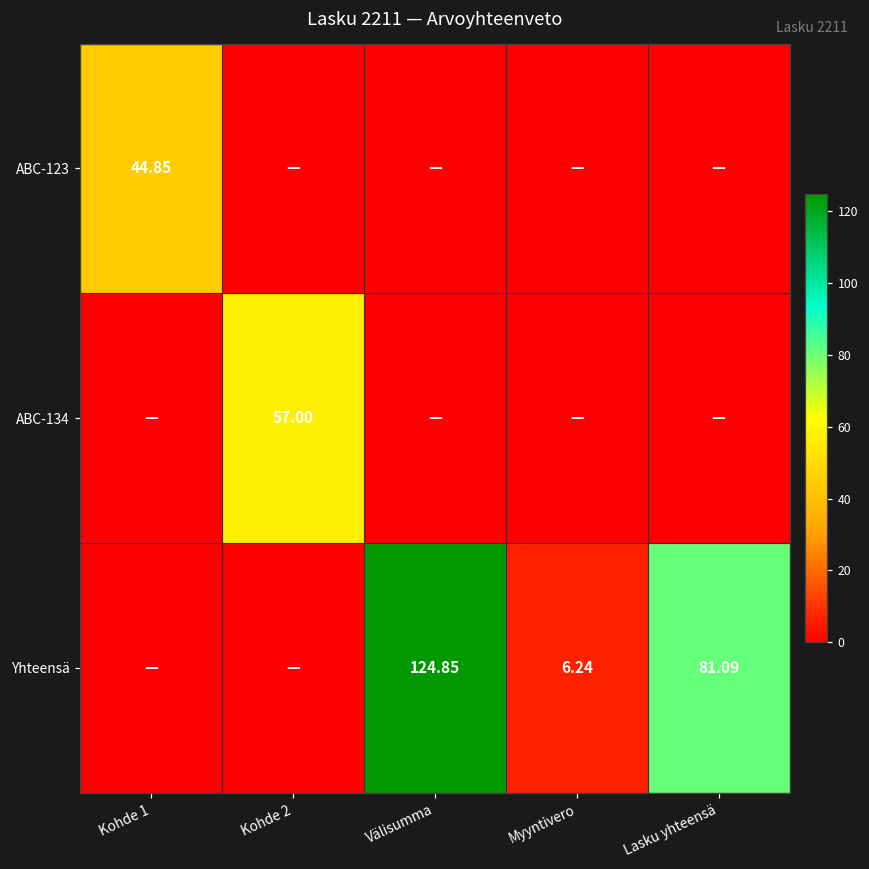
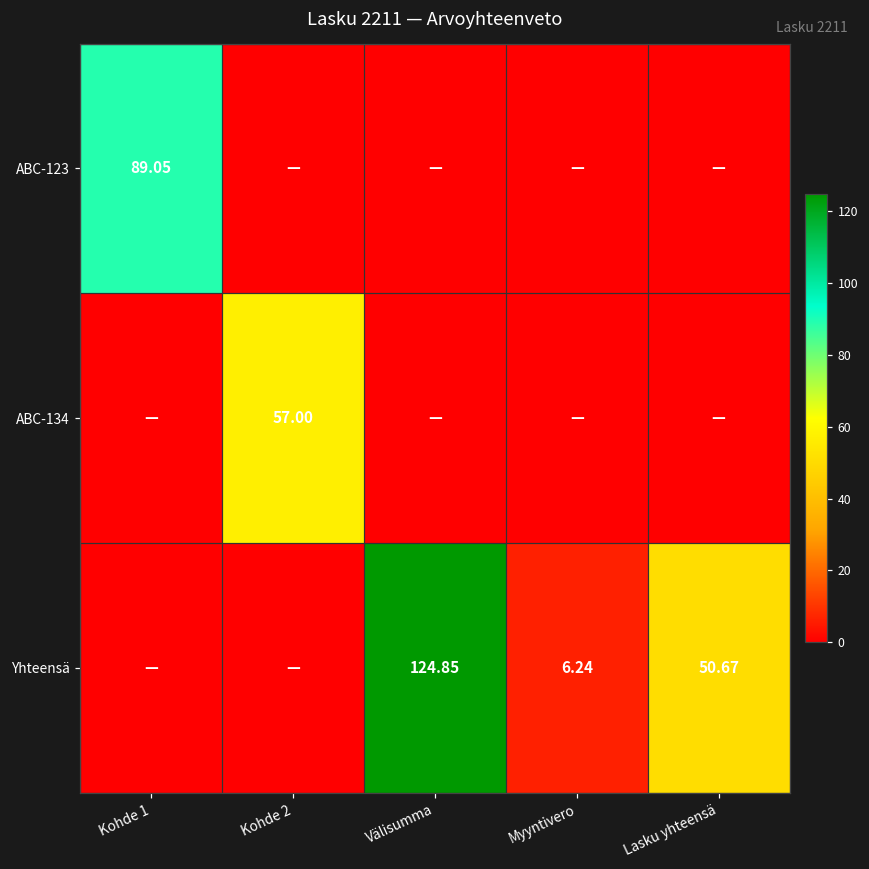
  {
    "ABC-123": {
-     "Kohde 1": 44.85
+     "Kohde 1": 89.05
    },
    "ABC-134": {
      "Kohde 2": 57.00
    },
    "Yhteensä": {
      "Välisumma": 124.85,
      "Myyntivero": 6.24,
-     "Lasku yhteensä": 81.09
+     "Lasku yhteensä": 50.67
    }
  }
